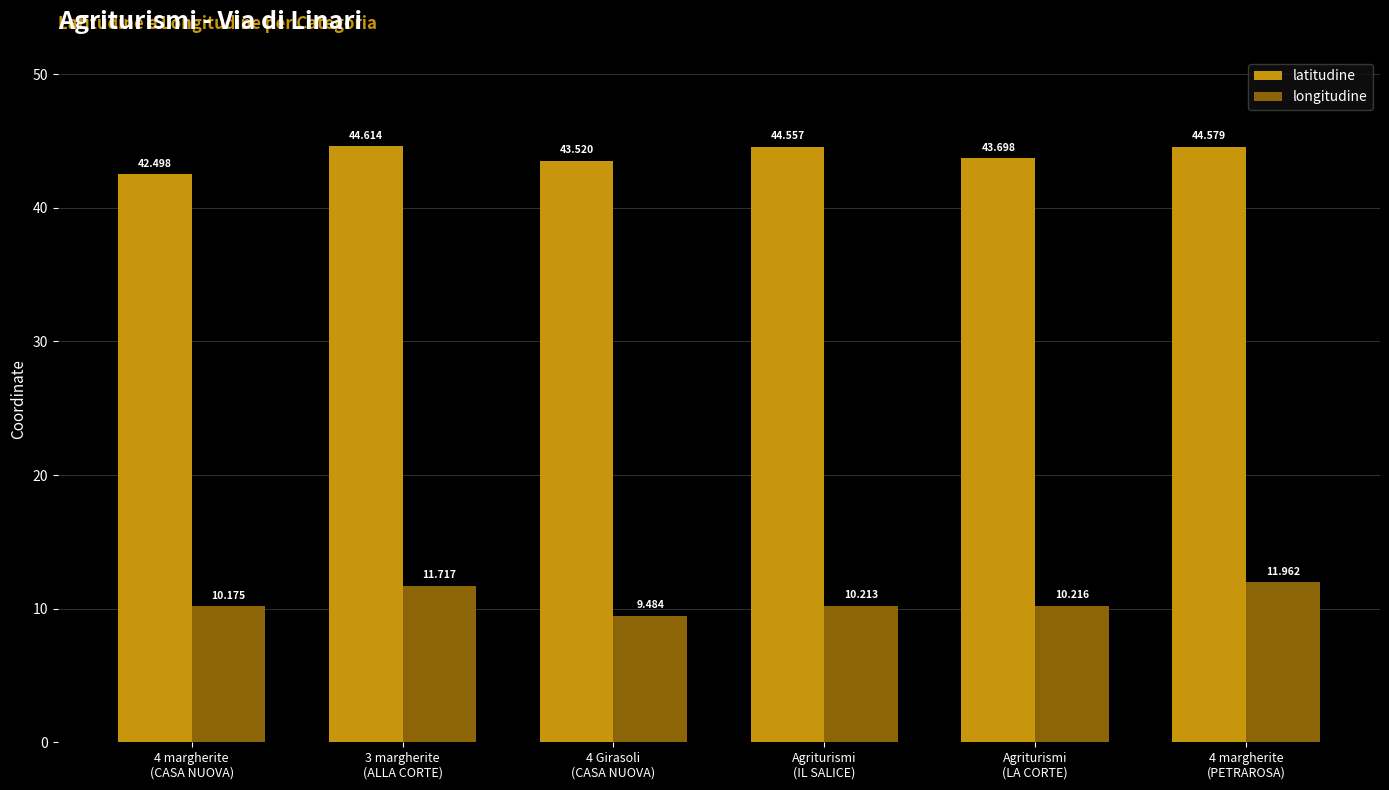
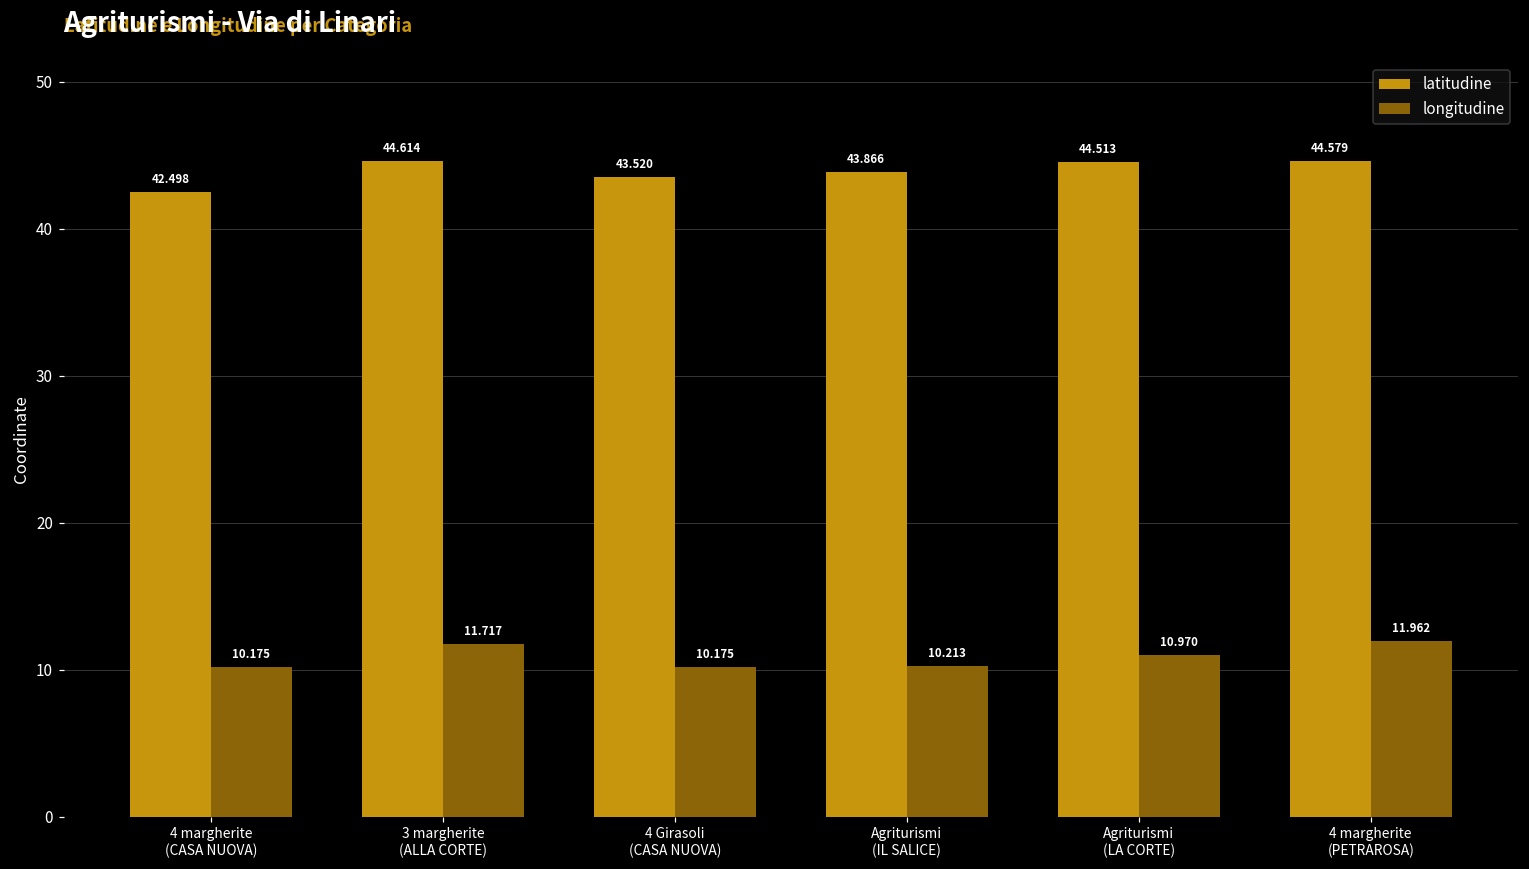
  {
    "latitudine": {
      "4 margherite (CASA NUOVA)": 42.498,
      "3 margherite (ALLA CORTE)": 44.614,
      "4 Girasoli (CASA NUOVA)": 43.520,
-     "Agriturismi (IL SALICE)": 44.557,
-     "Agriturismi (LA CORTE)": 43.698,
+     "Agriturismi (IL SALICE)": 43.866,
+     "Agriturismi (LA CORTE)": 44.513,
      "4 margherite (PETRAROSA)": 44.579
    },
    "longitudine": {
      "4 margherite (CASA NUOVA)": 10.175,
      "3 margherite (ALLA CORTE)": 11.717,
-     "4 Girasoli (CASA NUOVA)": 9.484,
+     "4 Girasoli (CASA NUOVA)": 10.175,
      "Agriturismi (IL SALICE)": 10.213,
-     "Agriturismi (LA CORTE)": 10.216,
+     "Agriturismi (LA CORTE)": 10.970,
      "4 margherite (PETRAROSA)": 11.962
    }
  }
